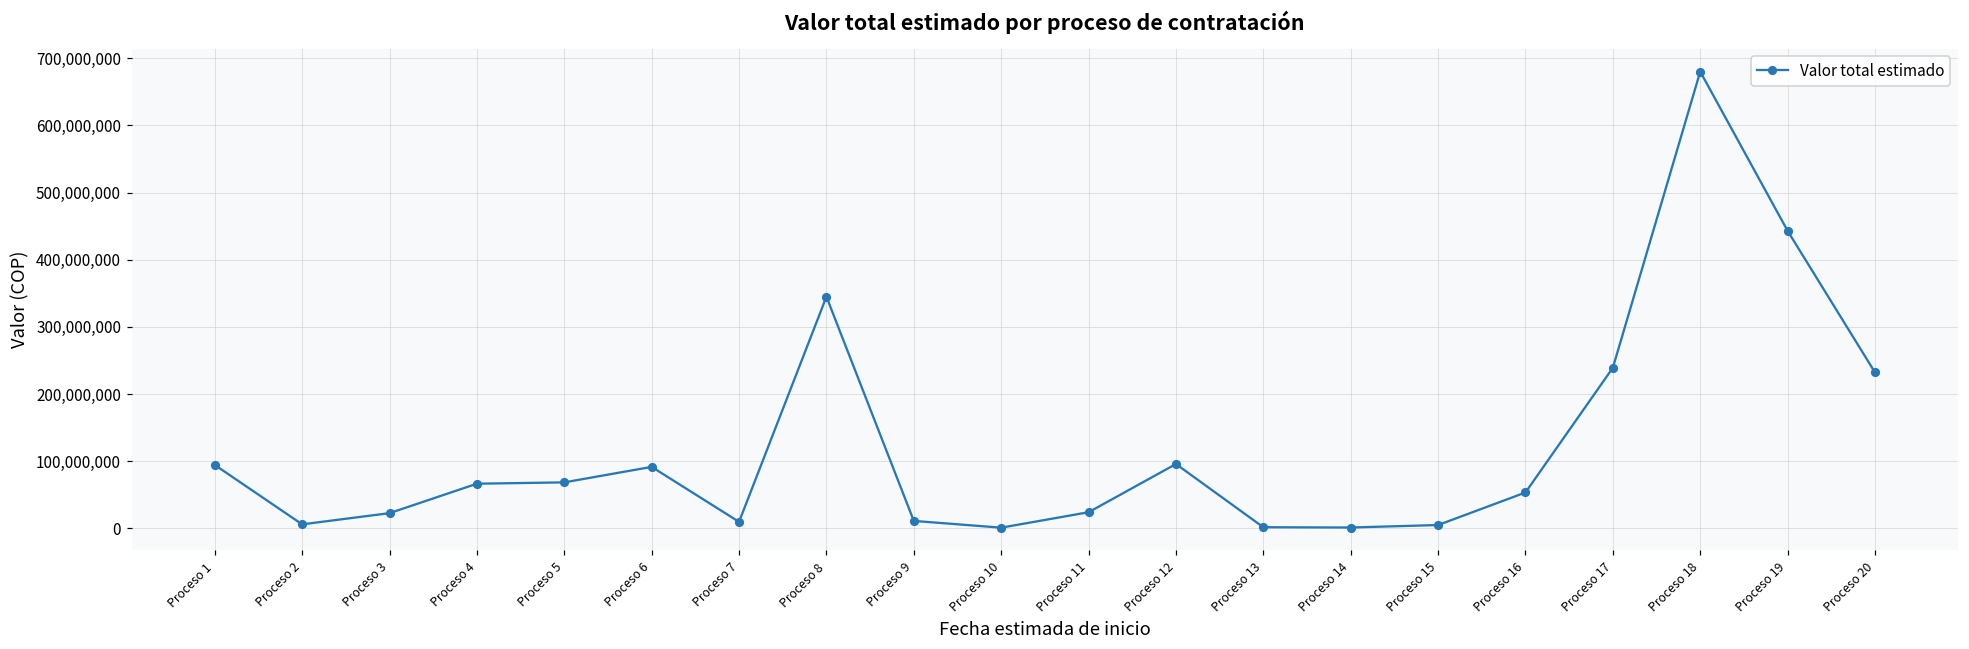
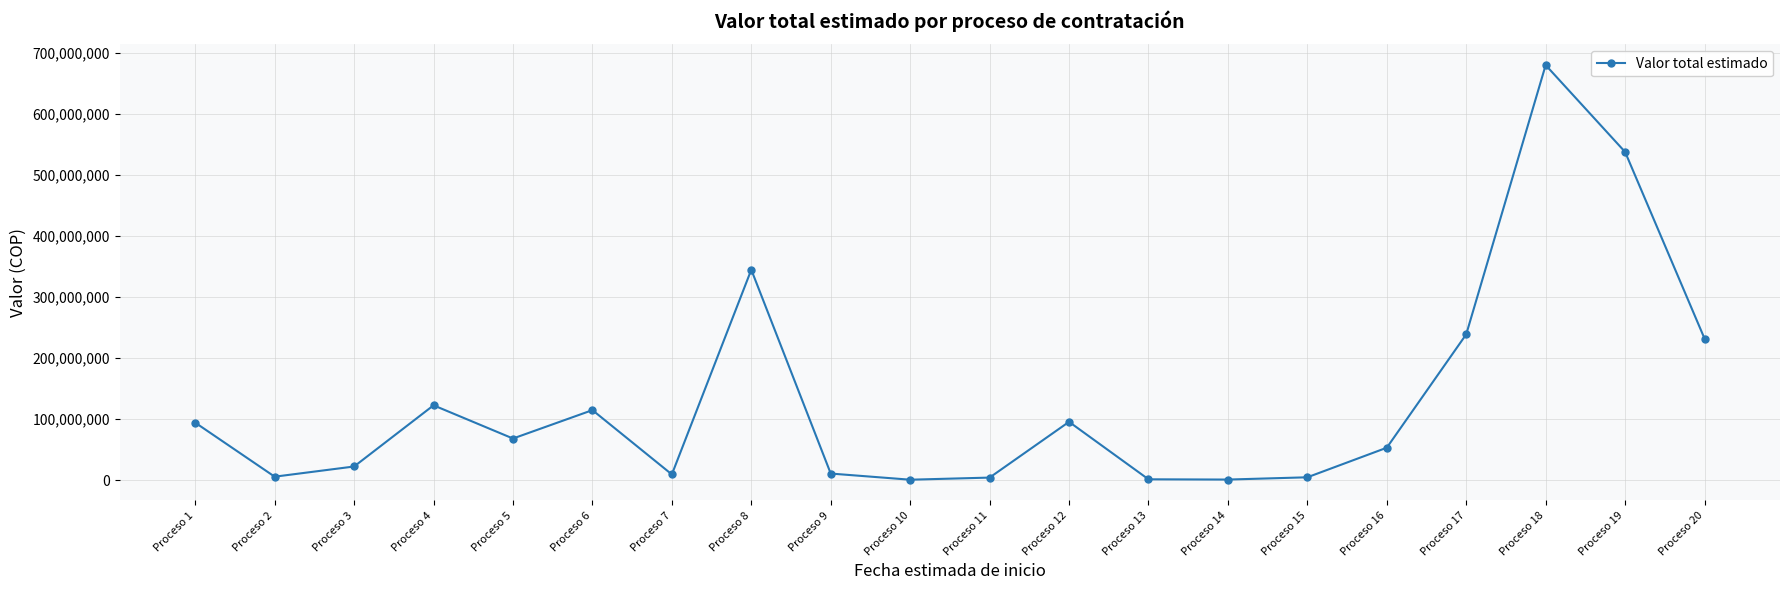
  {
    "Proceso 1": "90,000,000",
    "Proceso 2": "10,000,000",
    "Proceso 3": "20,000,000",
-   "Proceso 4": "70,000,000",
+   "Proceso 4": "120,000,000",
    "Proceso 5": "70,000,000",
-   "Proceso 6": "90,000,000",
+   "Proceso 6": "120,000,000",
    "Proceso 7": "10,000,000",
    "Proceso 8": "340,000,000",
    "Proceso 9": "10,000,000",
    "Proceso 10": "0",
-   "Proceso 11": "20,000,000",
+   "Proceso 11": "0",
    "Proceso 12": "100,000,000",
    "Proceso 13": "0",
    "Proceso 14": "0",
    "Proceso 15": "10,000,000",
    "Proceso 16": "50,000,000",
    "Proceso 17": "240,000,000",
    "Proceso 18": "680,000,000",
-   "Proceso 19": "440,000,000",
+   "Proceso 19": "540,000,000",
    "Proceso 20": "230,000,000"
  }
